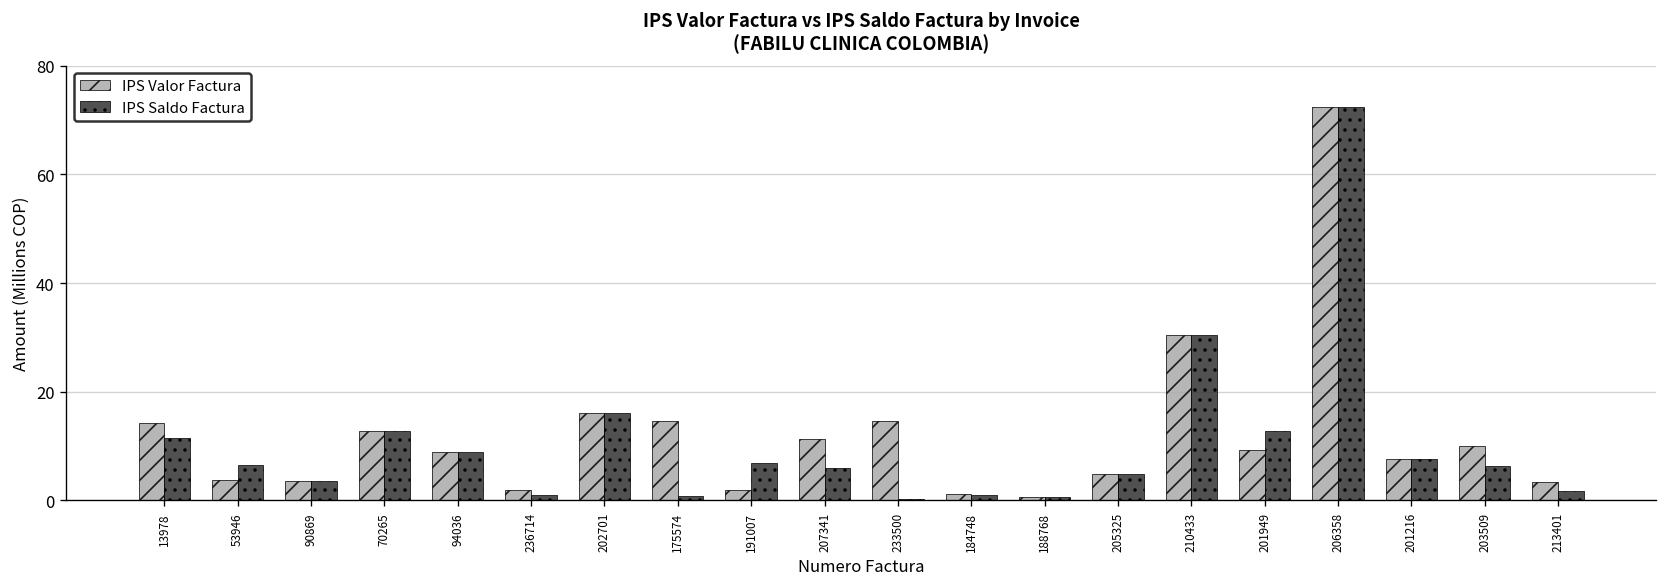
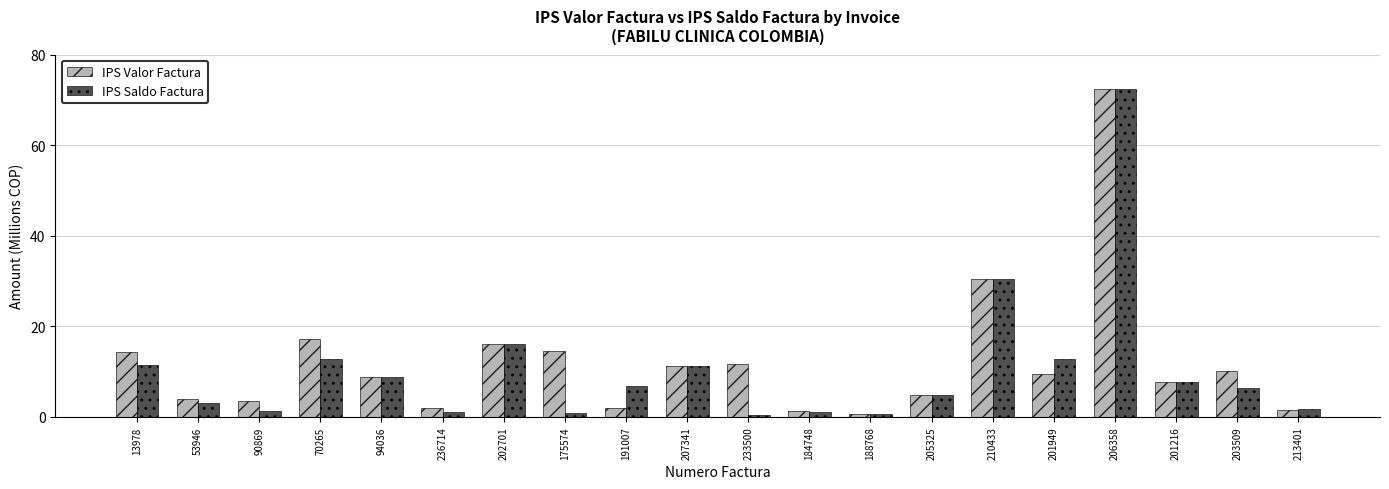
  {
    "IPS Valor Factura": {
      "13978": 14,
      "53946": 4,
      "90869": 4,
-     "70265": 13,
+     "70265": 17,
      "94036": 9,
      "236714": 2,
      "202701": 16,
      "175574": 15,
      "191007": 2,
      "207341": 11,
-     "233500": 15,
+     "233500": 12,
      "184748": 1,
      "188768": 1,
      "205325": 5,
      "210433": 30,
      "201949": 9,
      "206358": 72,
      "201216": 8,
      "203509": 10,
-     "213401": 3
+     "213401": 1
    },
    "IPS Saldo Factura": {
      "13978": 11,
-     "53946": 7,
-     "90869": 4,
+     "53946": 3,
+     "90869": 1,
      "70265": 13,
      "94036": 9,
      "236714": 1,
      "202701": 16,
      "175574": 1,
      "191007": 7,
-     "207341": 6,
+     "207341": 11,
      "184748": 1,
      "188768": 1,
      "205325": 5,
      "210433": 30,
      "201949": 13,
      "206358": 72,
      "201216": 8,
      "203509": 6,
      "213401": 2
    }
  }
